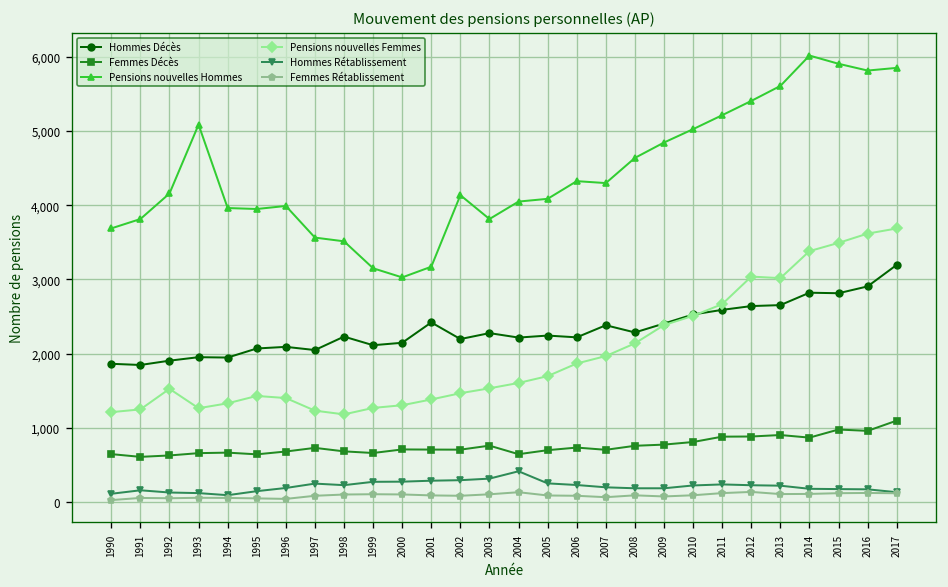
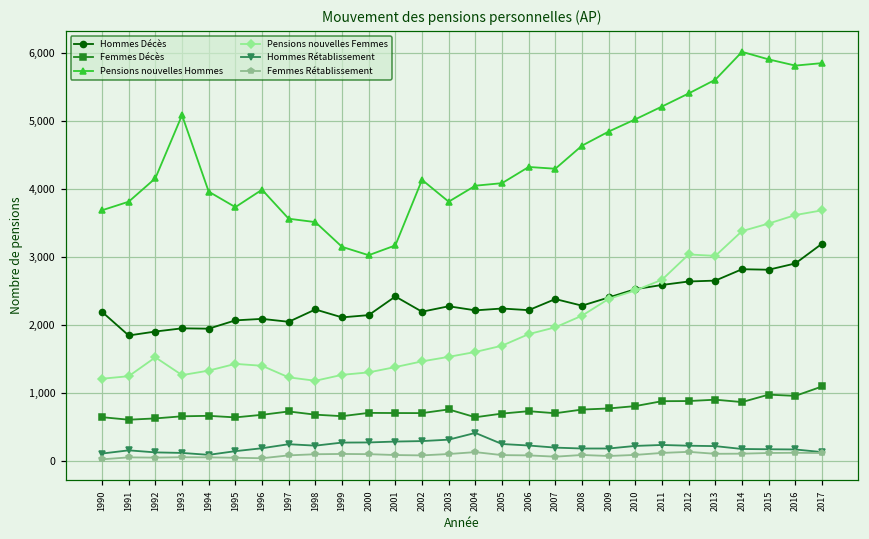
  {
    "Hommes Décès": {
-     "1990": "1,900",
+     "1990": "2,200",
      "1991": "1,800",
      "1992": "1,900",
      "1993": "2,000",
      "1994": "1,900",
      "1995": "2,100",
      "1996": "2,100",
      "1997": "2,100",
      "1998": "2,200",
      "1999": "2,100",
      "2000": "2,100",
      "2001": "2,400",
      "2002": "2,200",
      "2003": "2,300",
      "2004": "2,200",
      "2005": "2,200",
      "2006": "2,200",
      "2007": "2,400",
      "2008": "2,300",
      "2011": "2,600",
      "2012": "2,600",
      "2013": "2,700",
      "2014": "2,800",
      "2015": "2,800",
      "2016": "2,900",
      "2017": "3,200"
    },
    "Pensions nouvelles Hommes": {
      "1990": "3,700",
      "1991": "3,800",
      "1992": "4,200",
      "1993": "5,100",
      "1994": "4,000",
-     "1995": "3,900",
+     "1995": "3,700",
      "1996": "4,000",
      "1997": "3,600",
      "1998": "3,500",
      "1999": "3,200",
      "2000": "3,000",
      "2001": "3,200",
      "2002": "4,100",
      "2003": "3,800",
      "2004": "4,000",
      "2005": "4,100",
      "2006": "4,300",
      "2007": "4,300",
      "2008": "4,600",
      "2009": "4,800",
      "2010": "5,000",
      "2011": "5,200",
      "2012": "5,400",
      "2013": "5,600",
      "2014": "6,000",
      "2015": "5,900",
      "2016": "5,800",
      "2017": "5,800"
    }
  }
